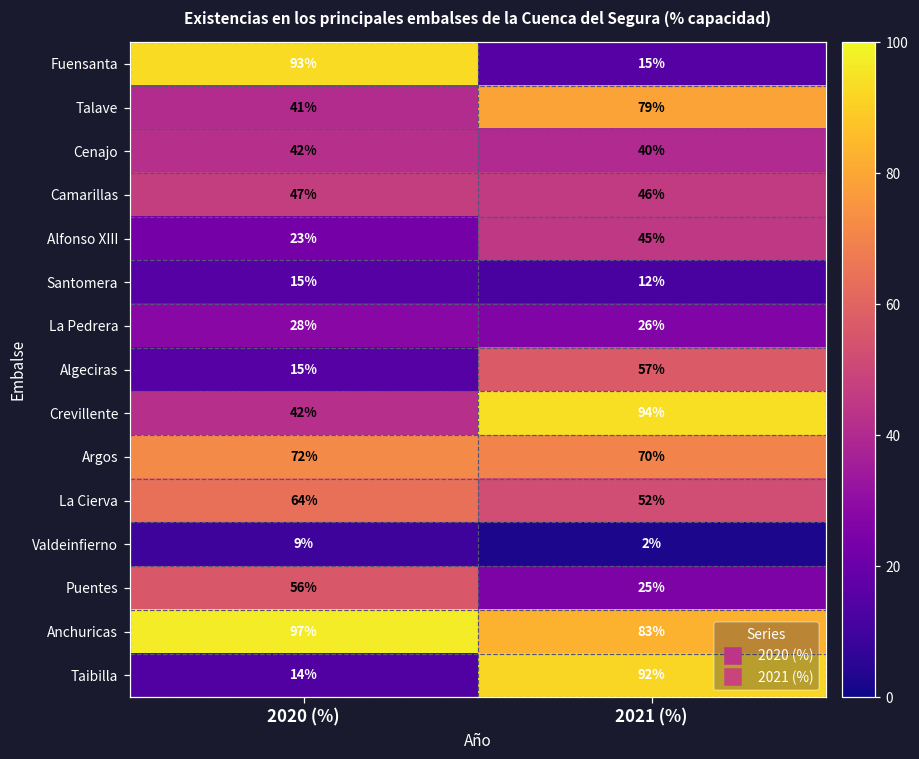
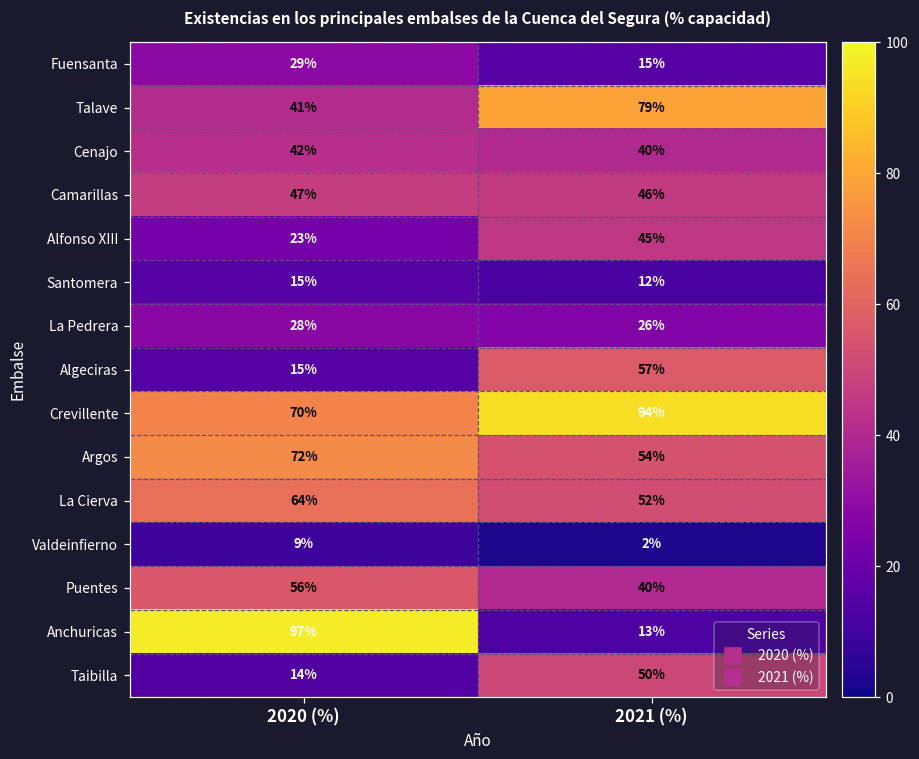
  {
    "Fuensanta": {
-     "2020 (%)": "93%",
+     "2020 (%)": "29%",
      "2021 (%)": "15%"
    },
    "Talave": {
      "2020 (%)": "41%",
      "2021 (%)": "79%"
    },
    "Cenajo": {
      "2020 (%)": "42%",
      "2021 (%)": "40%"
    },
    "Camarillas": {
      "2020 (%)": "47%",
      "2021 (%)": "46%"
    },
    "Alfonso XIII": {
      "2020 (%)": "23%",
      "2021 (%)": "45%"
    },
    "Santomera": {
      "2020 (%)": "15%",
      "2021 (%)": "12%"
    },
    "La Pedrera": {
      "2020 (%)": "28%",
      "2021 (%)": "26%"
    },
    "Algeciras": {
      "2020 (%)": "15%",
      "2021 (%)": "57%"
    },
    "Crevillente": {
-     "2020 (%)": "42%",
+     "2020 (%)": "70%",
      "2021 (%)": "94%"
    },
    "Argos": {
      "2020 (%)": "72%",
-     "2021 (%)": "70%"
+     "2021 (%)": "54%"
    },
    "La Cierva": {
      "2020 (%)": "64%",
      "2021 (%)": "52%"
    },
    "Valdeinfierno": {
      "2020 (%)": "9%",
      "2021 (%)": "2%"
    },
    "Puentes": {
      "2020 (%)": "56%",
-     "2021 (%)": "25%"
+     "2021 (%)": "40%"
    },
    "Anchuricas": {
      "2020 (%)": "97%",
-     "2021 (%)": "83%"
+     "2021 (%)": "13%"
    },
    "Taibilla": {
      "2020 (%)": "14%",
-     "2021 (%)": "92%"
+     "2021 (%)": "50%"
    }
  }
